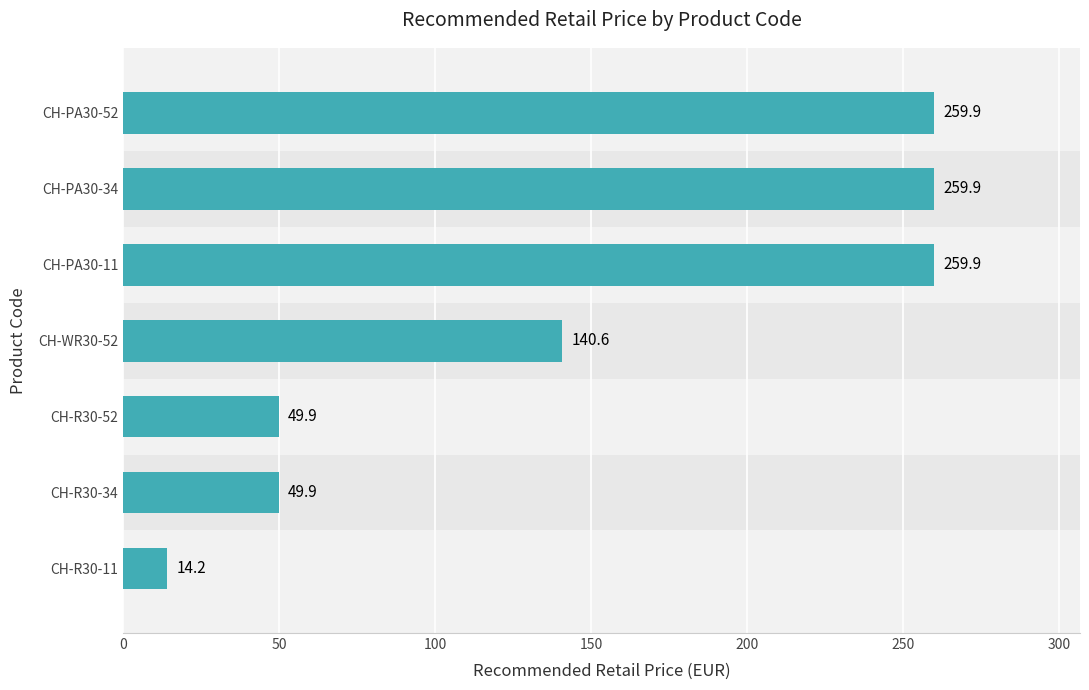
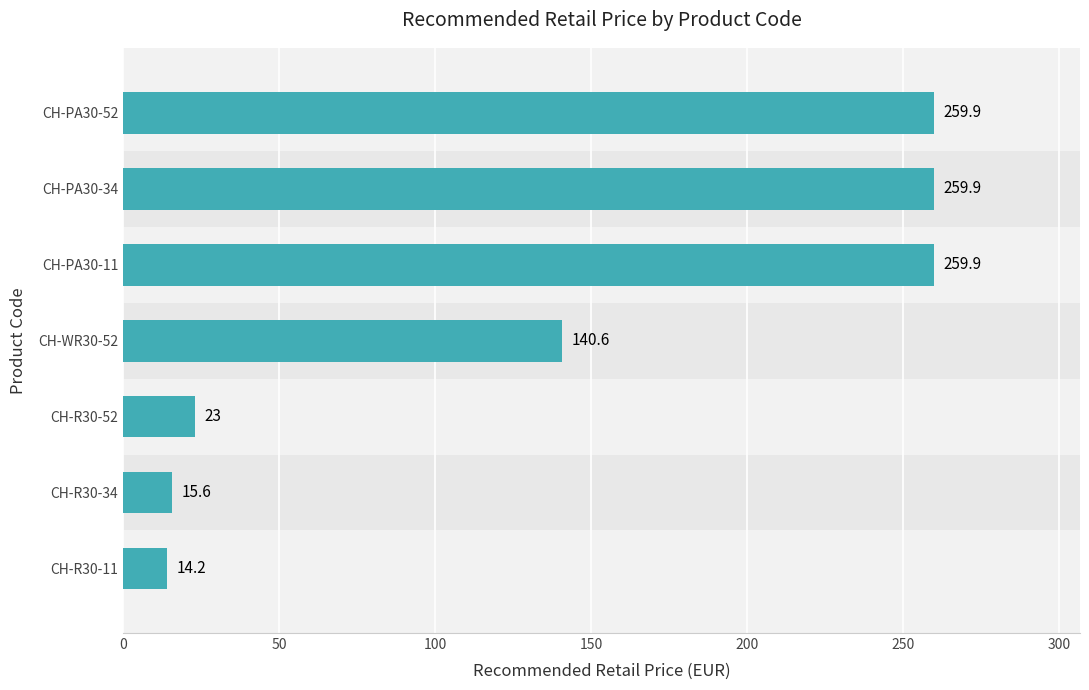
  {
    "CH-PA30-52": 259.9,
    "CH-PA30-34": 259.9,
    "CH-PA30-11": 259.9,
    "CH-WR30-52": 140.6,
-   "CH-R30-52": 49.9,
-   "CH-R30-34": 49.9,
+   "CH-R30-52": 23,
+   "CH-R30-34": 15.6,
    "CH-R30-11": 14.2
  }
